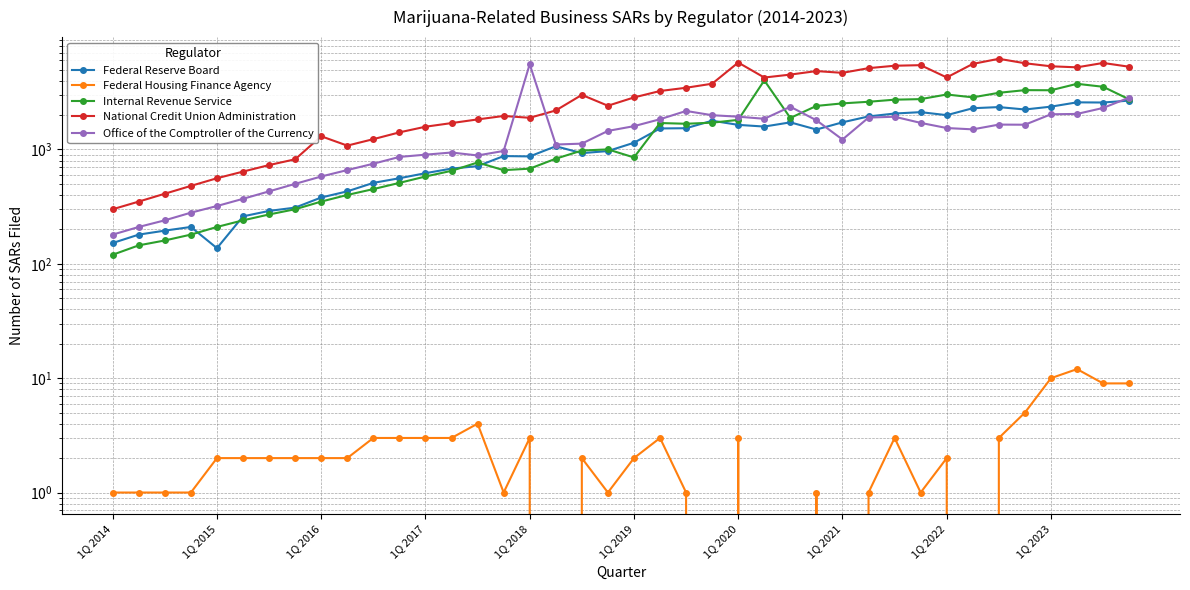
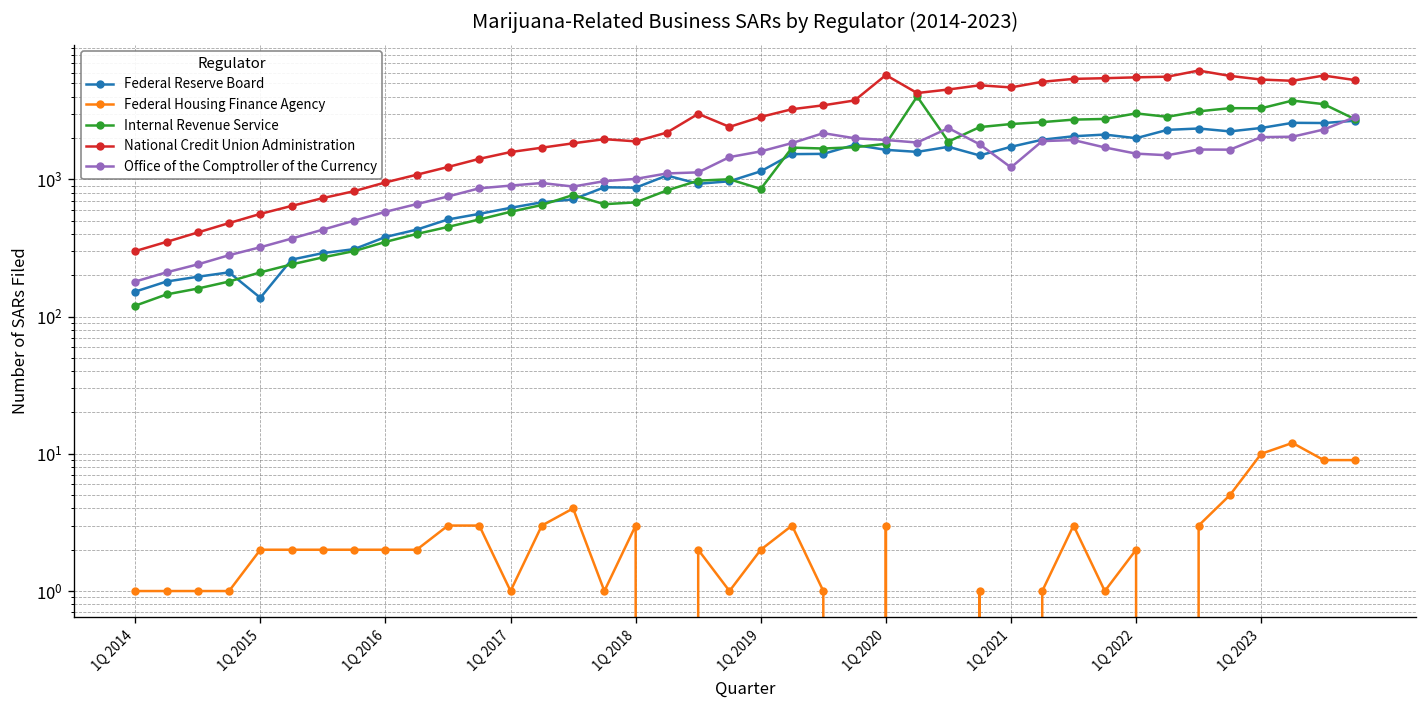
  {
    "Federal Reserve Board": {
      "1Q 2014": 150,
      "1Q 2015": 140,
      "1Q 2016": 380,
      "1Q 2017": 600,
      "1Q 2018": 900,
      "1Q 2019": 1100,
      "1Q 2020": 1600,
      "1Q 2021": 1700,
      "1Q 2022": 2000,
      "1Q 2023": 2400
    },
    "Federal Housing Finance Agency": {
      "1Q 2014": 1,
      "1Q 2015": 2,
      "1Q 2016": 2,
-     "1Q 2017": 3,
+     "1Q 2017": 1,
      "1Q 2018": 3,
      "1Q 2019": 2,
      "1Q 2020": 3,
      "1Q 2022": 2,
      "1Q 2023": 10
    },
    "Internal Revenue Service": {
      "1Q 2014": 120,
      "1Q 2015": 210,
      "1Q 2016": 350,
      "1Q 2017": 600,
      "1Q 2018": 700,
      "1Q 2019": 900,
      "1Q 2020": 1800,
      "1Q 2021": 2500,
      "1Q 2022": 3000,
      "1Q 2023": 3300
    },
    "National Credit Union Administration": {
      "1Q 2014": 300,
      "1Q 2015": 600,
-     "1Q 2016": 1300,
+     "1Q 2016": 1000,
      "1Q 2017": 1600,
      "1Q 2018": 1900,
      "1Q 2019": 2800,
      "1Q 2020": 6000,
      "1Q 2021": 4700,
-     "1Q 2022": 4300,
+     "1Q 2022": 6000,
      "1Q 2023": 5000
    },
    "Office of the Comptroller of the Currency": {
      "1Q 2014": 180,
      "1Q 2015": 320,
      "1Q 2016": 600,
      "1Q 2017": 900,
-     "1Q 2018": 6000,
+     "1Q 2018": 1000,
      "1Q 2019": 1600,
      "1Q 2020": 1900,
      "1Q 2021": 1200,
      "1Q 2022": 1500,
      "1Q 2023": 2000
    }
  }
